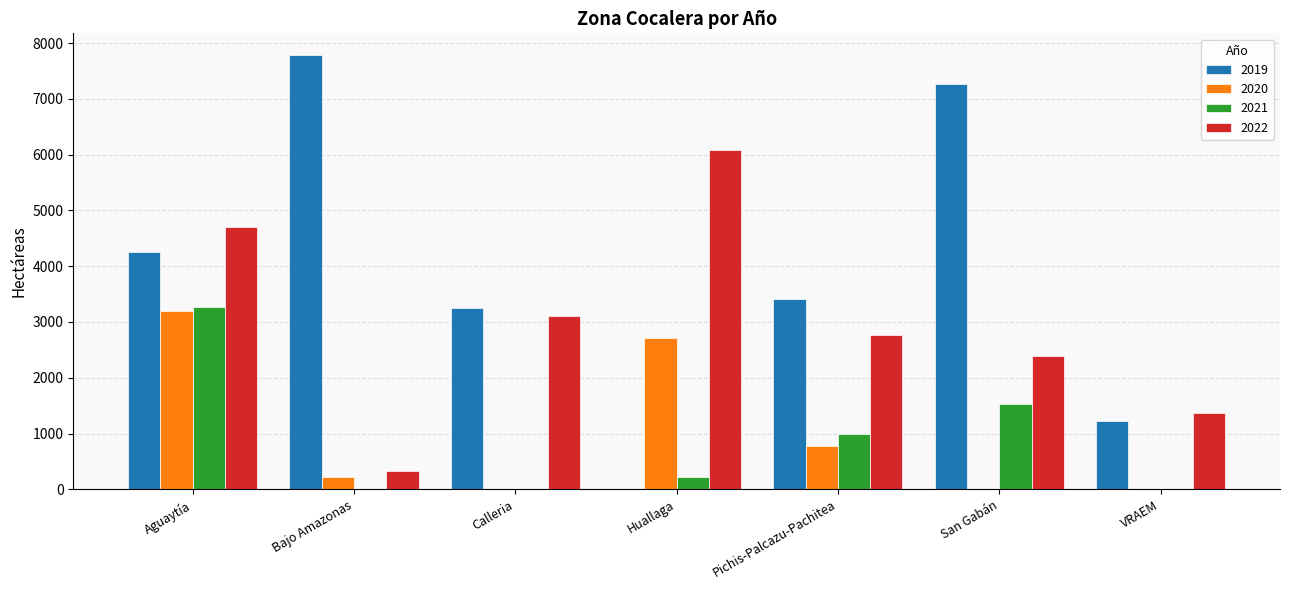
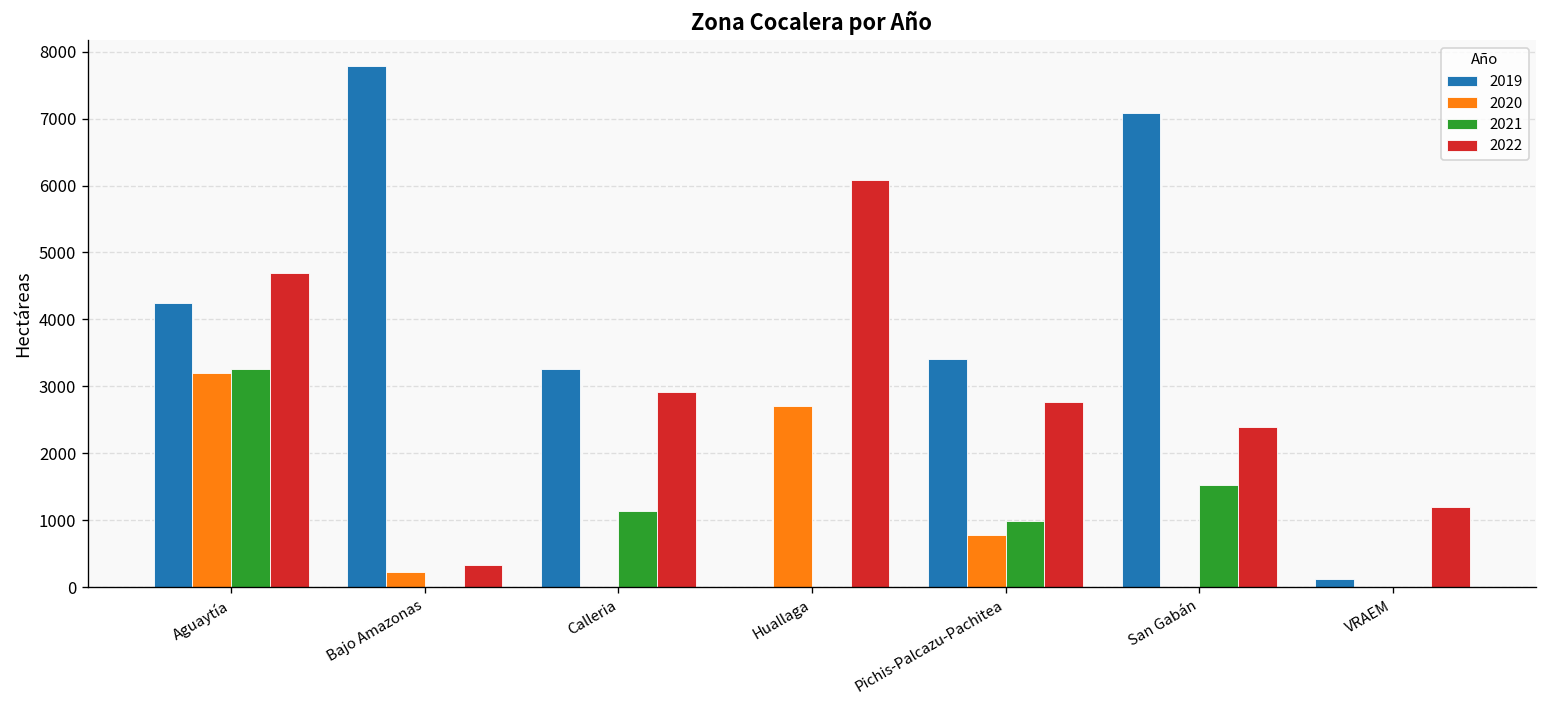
  {
    "2019": {
      "Aguaytía": 4200,
      "Bajo Amazonas": 7800,
      "Calleria": 3300,
      "Huallaga": 0,
      "Pichis-Palcazu-Pachitea": 3400,
-     "San Gabán": 7300,
-     "VRAEM": 1200
+     "San Gabán": 7100,
+     "VRAEM": 100
    },
    "2020": {
      "Aguaytía": 3200,
      "Bajo Amazonas": 200,
      "Calleria": 0,
      "Huallaga": 2700,
      "Pichis-Palcazu-Pachitea": 800,
      "San Gabán": 0,
      "VRAEM": 0
    },
    "2021": {
      "Aguaytía": 3300,
      "Bajo Amazonas": 0,
-     "Calleria": 0,
-     "Huallaga": 200,
+     "Calleria": 1100,
+     "Huallaga": 0,
      "Pichis-Palcazu-Pachitea": 1000,
      "San Gabán": 1500,
      "VRAEM": 0
    },
    "2022": {
      "Aguaytía": 4700,
      "Bajo Amazonas": 300,
-     "Calleria": 3100,
+     "Calleria": 2900,
      "Huallaga": 6100,
      "Pichis-Palcazu-Pachitea": 2800,
      "San Gabán": 2400,
-     "VRAEM": 1400
+     "VRAEM": 1200
    }
  }
